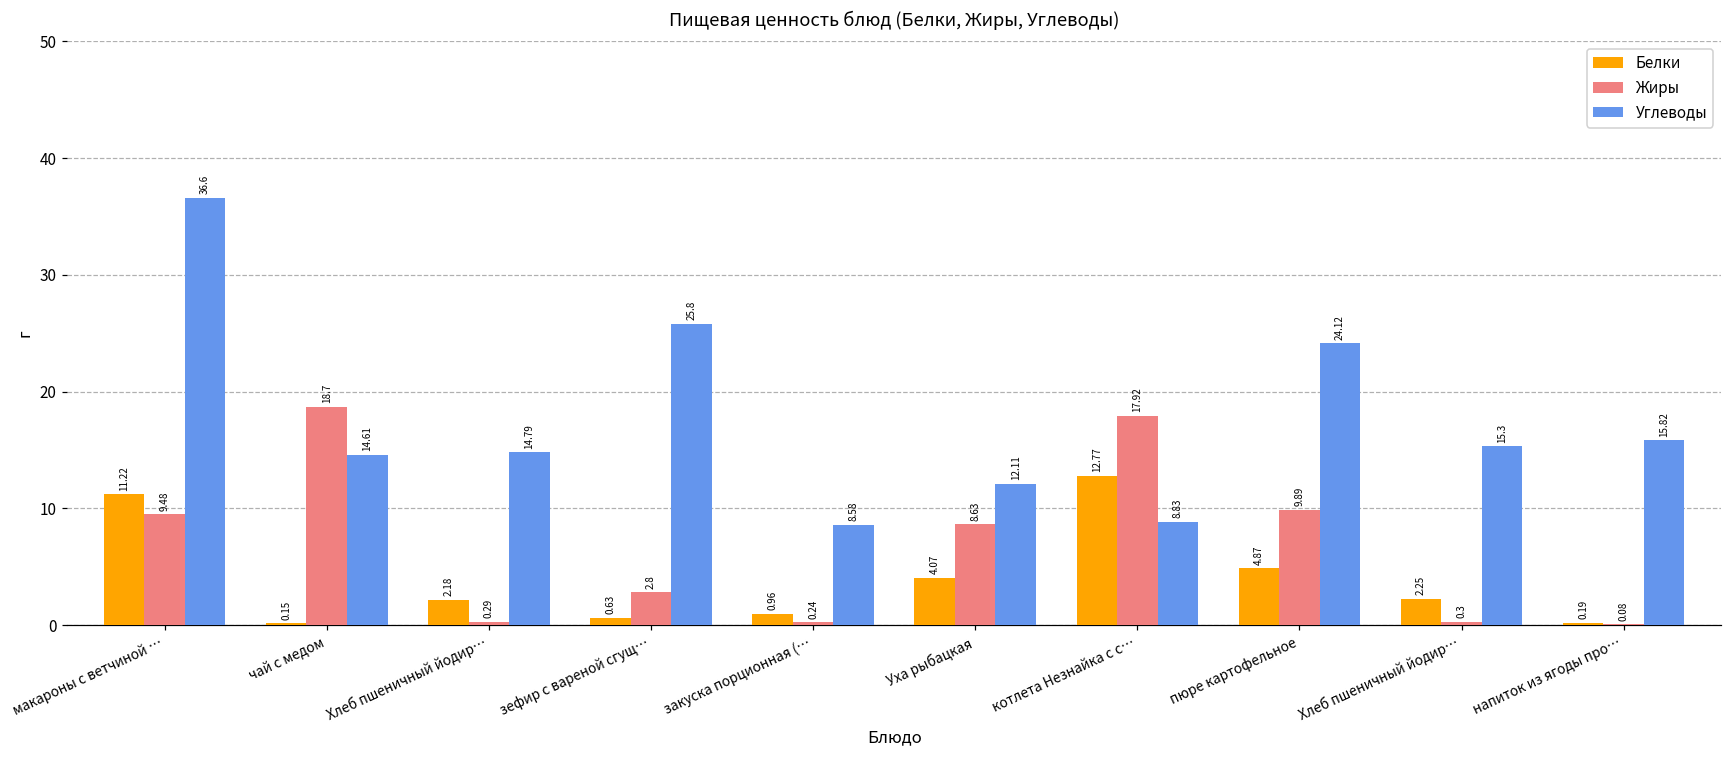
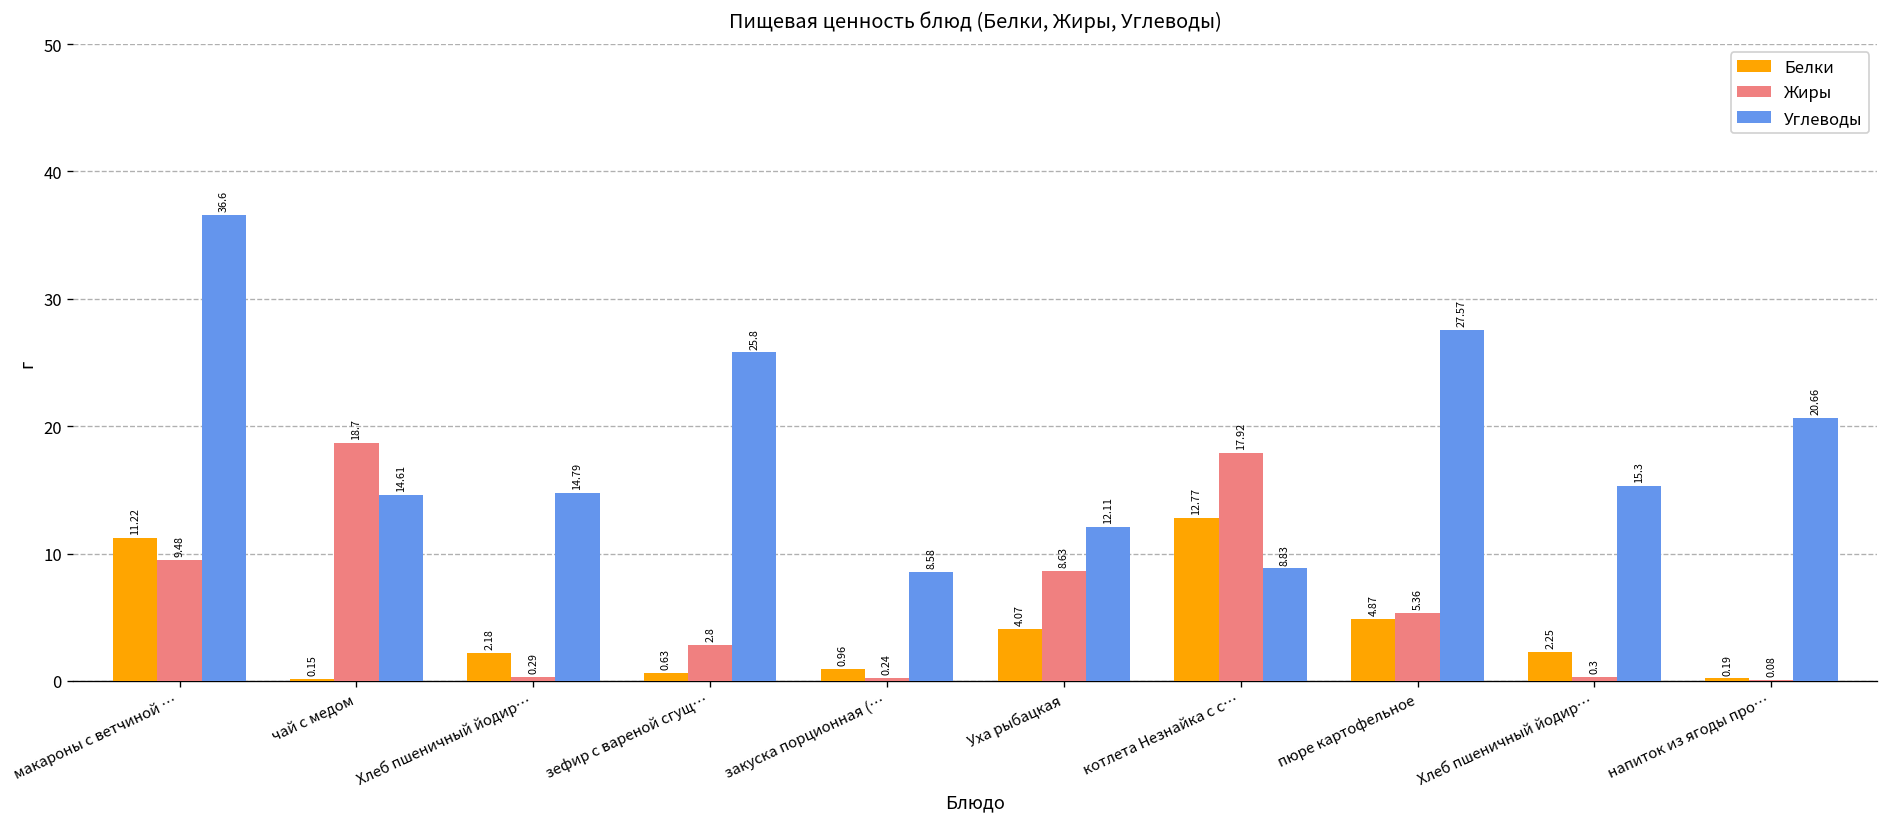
  {
    "Белки": {
      "макароны с ветчиной …": 11.22,
      "чай с медом": 0.15,
      "зефир с вареной сгущ…": 0.63,
      "закуска порционная (…": 0.96,
      "Уха рыбацкая": 4.07,
      "котлета Незнайка с с…": 12.77,
      "пюре картофельное": 4.87,
      "напиток из ягоды про…": 0.19
    },
    "Жиры": {
      "макароны с ветчиной …": 9.48,
      "чай с медом": 18.7,
      "зефир с вареной сгущ…": 2.8,
      "закуска порционная (…": 0.24,
      "Уха рыбацкая": 8.63,
      "котлета Незнайка с с…": 17.92,
-     "пюре картофельное": 9.89,
+     "пюре картофельное": 5.36,
      "напиток из ягоды про…": 0.08
    },
    "Углеводы": {
      "макароны с ветчиной …": 36.6,
      "чай с медом": 14.61,
      "зефир с вареной сгущ…": 25.8,
      "закуска порционная (…": 8.58,
      "Уха рыбацкая": 12.11,
      "котлета Незнайка с с…": 8.83,
-     "пюре картофельное": 24.12,
-     "напиток из ягоды про…": 15.82
+     "пюре картофельное": 27.57,
+     "напиток из ягоды про…": 20.66
    }
  }
